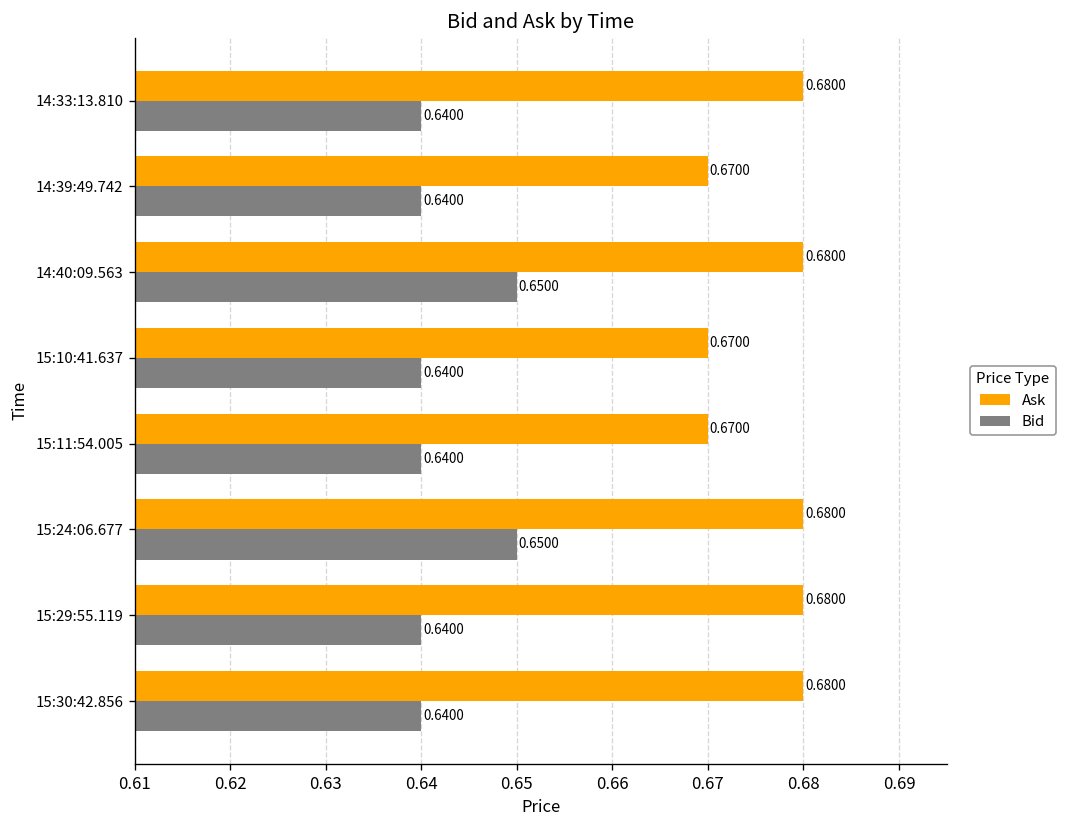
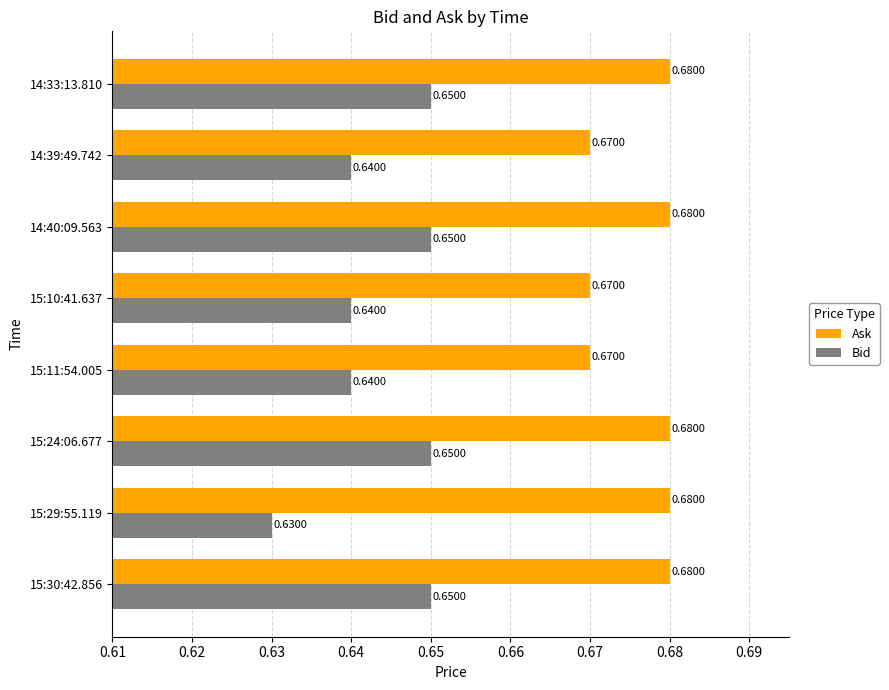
  {
    "Ask": {
      "14:33:13.810": 0.6800,
      "14:39:49.742": 0.6700,
      "14:40:09.563": 0.6800,
      "15:10:41.637": 0.6700,
      "15:11:54.005": 0.6700,
      "15:24:06.677": 0.6800,
      "15:29:55.119": 0.6800,
      "15:30:42.856": 0.6800
    },
    "Bid": {
-     "14:33:13.810": 0.6400,
+     "14:33:13.810": 0.6500,
      "14:39:49.742": 0.6400,
      "14:40:09.563": 0.6500,
      "15:10:41.637": 0.6400,
      "15:11:54.005": 0.6400,
      "15:24:06.677": 0.6500,
-     "15:29:55.119": 0.6400,
-     "15:30:42.856": 0.6400
+     "15:29:55.119": 0.6300,
+     "15:30:42.856": 0.6500
    }
  }
